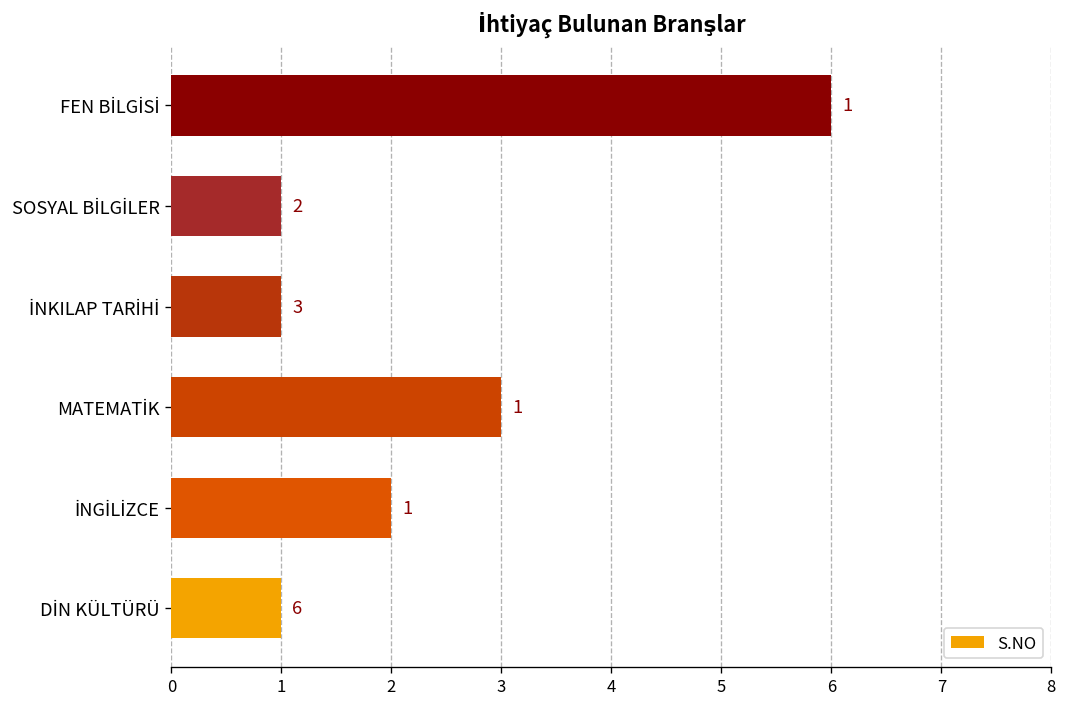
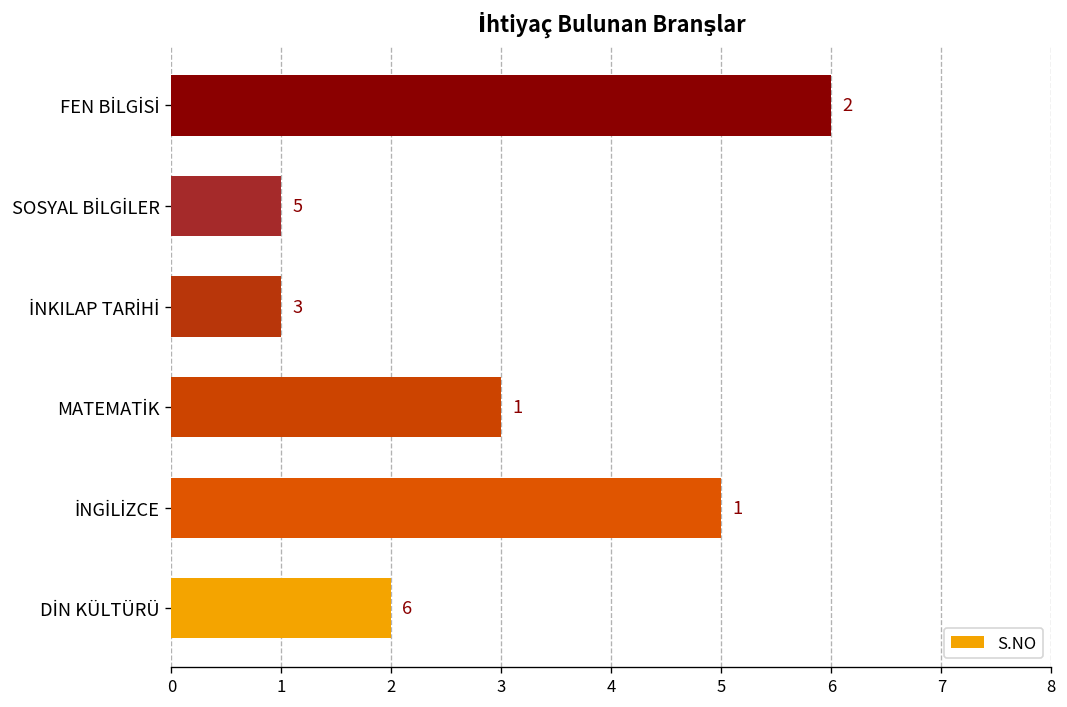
  {
-   "İNGİLİZCE": 2,
-   "DİN KÜLTÜRÜ": 1
+   "İNGİLİZCE": 5,
+   "DİN KÜLTÜRÜ": 2
  }
